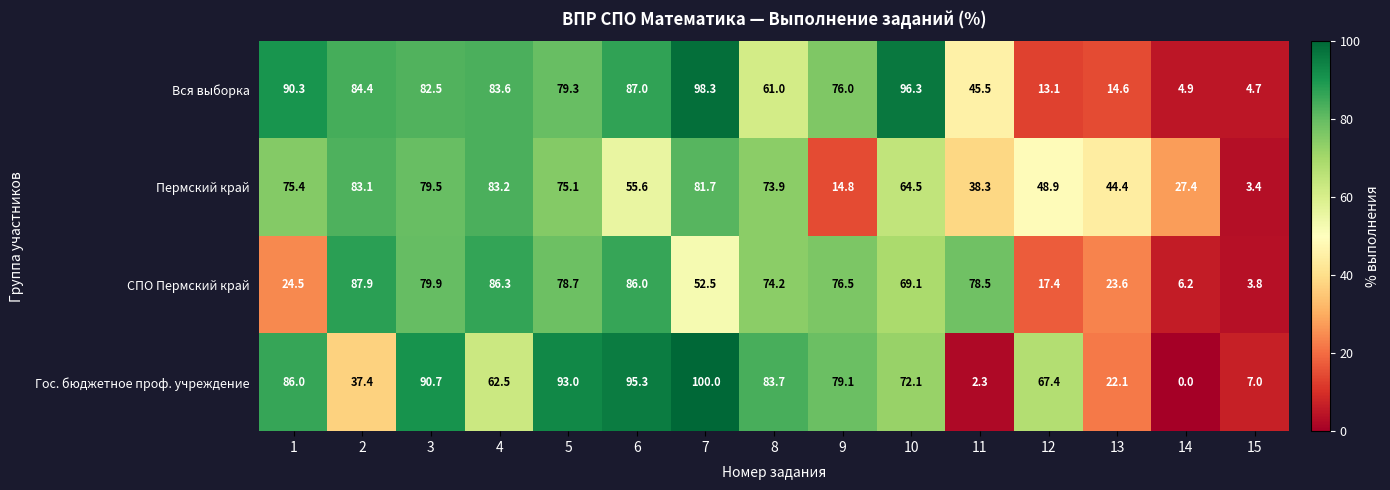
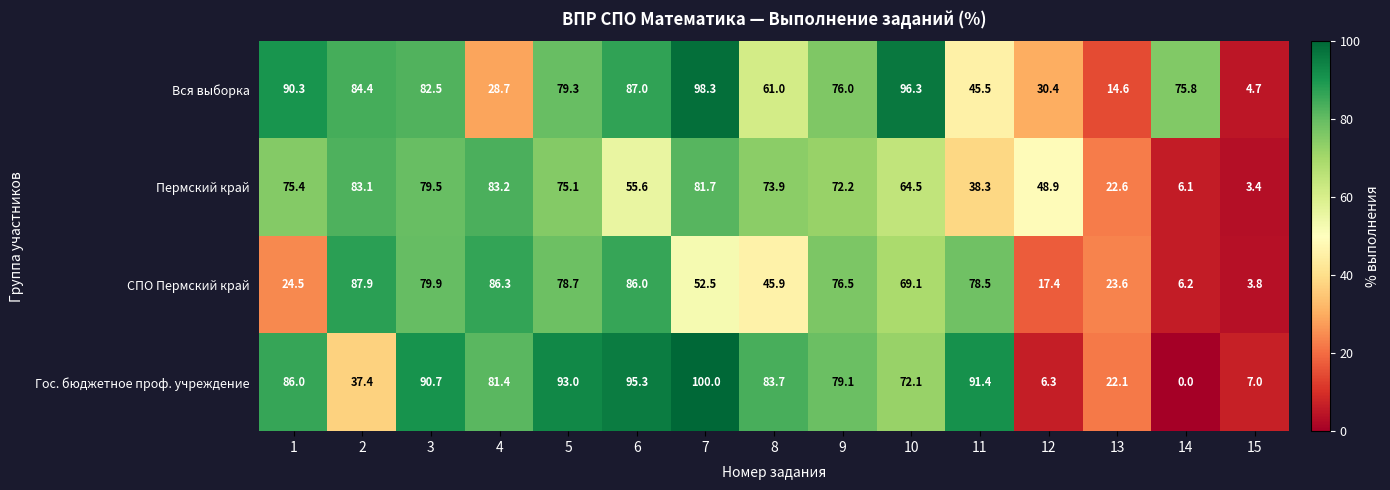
  {
    "Вся выборка": {
      "1": 90.3,
      "2": 84.4,
      "3": 82.5,
-     "4": 83.6,
+     "4": 28.7,
      "5": 79.3,
      "6": 87.0,
      "7": 98.3,
      "8": 61.0,
      "9": 76.0,
      "10": 96.3,
      "11": 45.5,
-     "12": 13.1,
+     "12": 30.4,
      "13": 14.6,
-     "14": 4.9,
+     "14": 75.8,
      "15": 4.7
    },
    "Пермский край": {
      "1": 75.4,
      "2": 83.1,
      "3": 79.5,
      "4": 83.2,
      "5": 75.1,
      "6": 55.6,
      "7": 81.7,
      "8": 73.9,
-     "9": 14.8,
+     "9": 72.2,
      "10": 64.5,
      "11": 38.3,
      "12": 48.9,
-     "13": 44.4,
-     "14": 27.4,
+     "13": 22.6,
+     "14": 6.1,
      "15": 3.4
    },
    "СПО Пермский край": {
      "1": 24.5,
      "2": 87.9,
      "3": 79.9,
      "4": 86.3,
      "5": 78.7,
      "6": 86.0,
      "7": 52.5,
-     "8": 74.2,
+     "8": 45.9,
      "9": 76.5,
      "10": 69.1,
      "11": 78.5,
      "12": 17.4,
      "13": 23.6,
      "14": 6.2,
      "15": 3.8
    },
    "Гос. бюджетное проф. учреждение": {
      "1": 86.0,
      "2": 37.4,
      "3": 90.7,
-     "4": 62.5,
+     "4": 81.4,
      "5": 93.0,
      "6": 95.3,
      "7": 100.0,
      "8": 83.7,
      "9": 79.1,
      "10": 72.1,
-     "11": 2.3,
-     "12": 67.4,
+     "11": 91.4,
+     "12": 6.3,
      "13": 22.1,
      "14": 0.0,
      "15": 7.0
    }
  }
